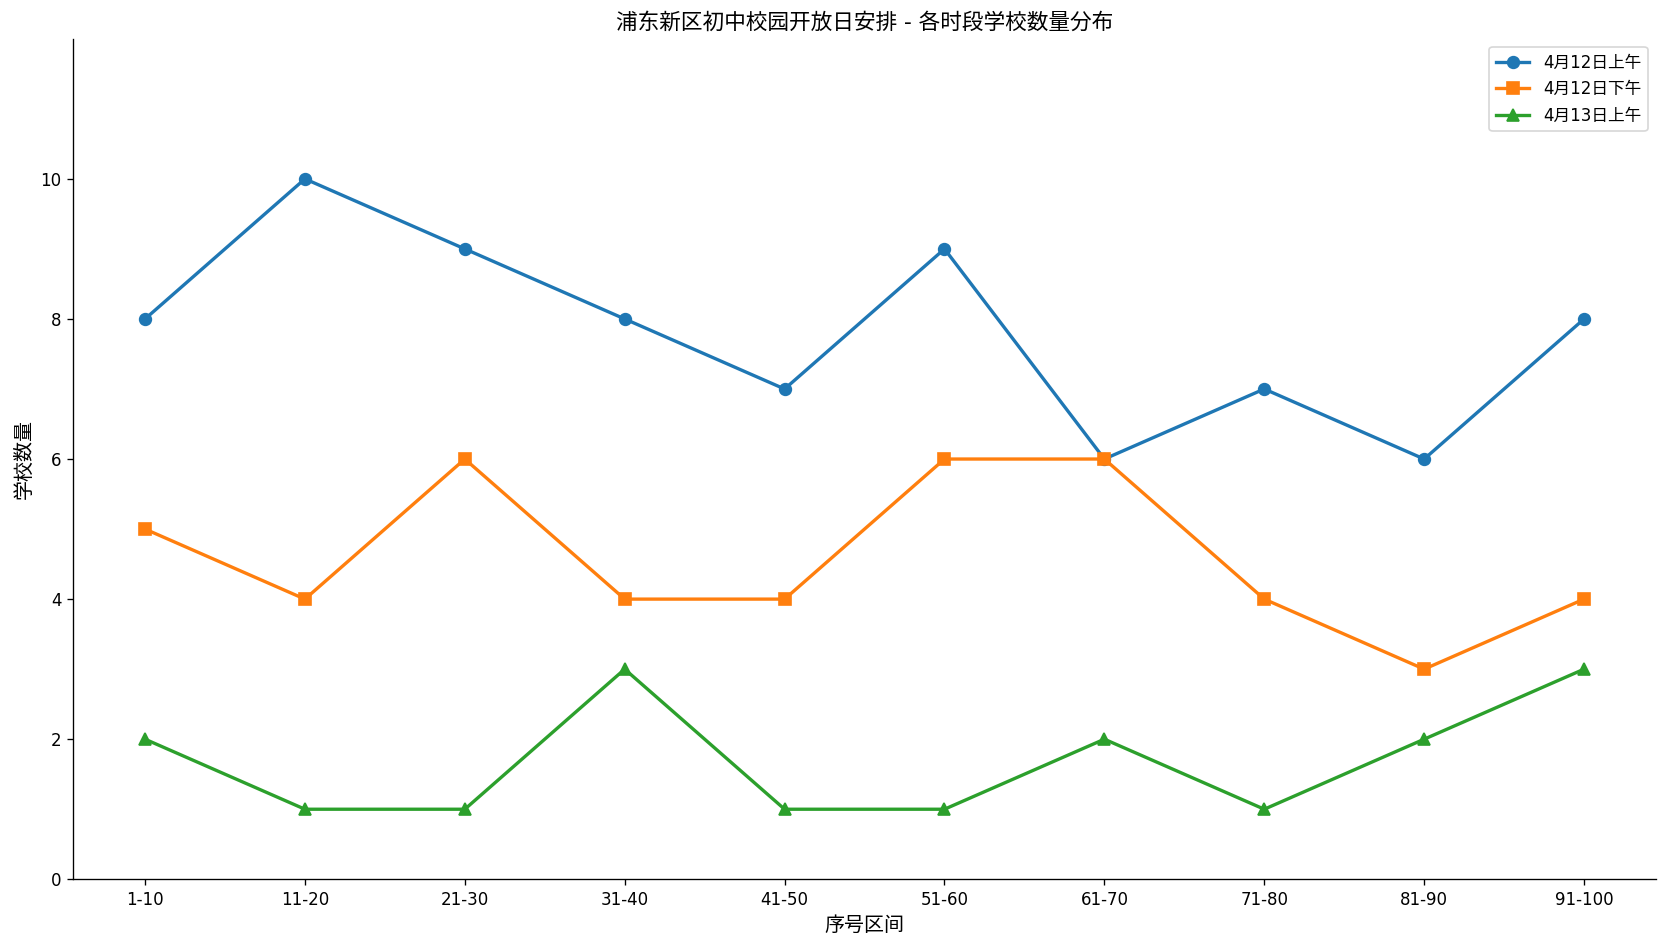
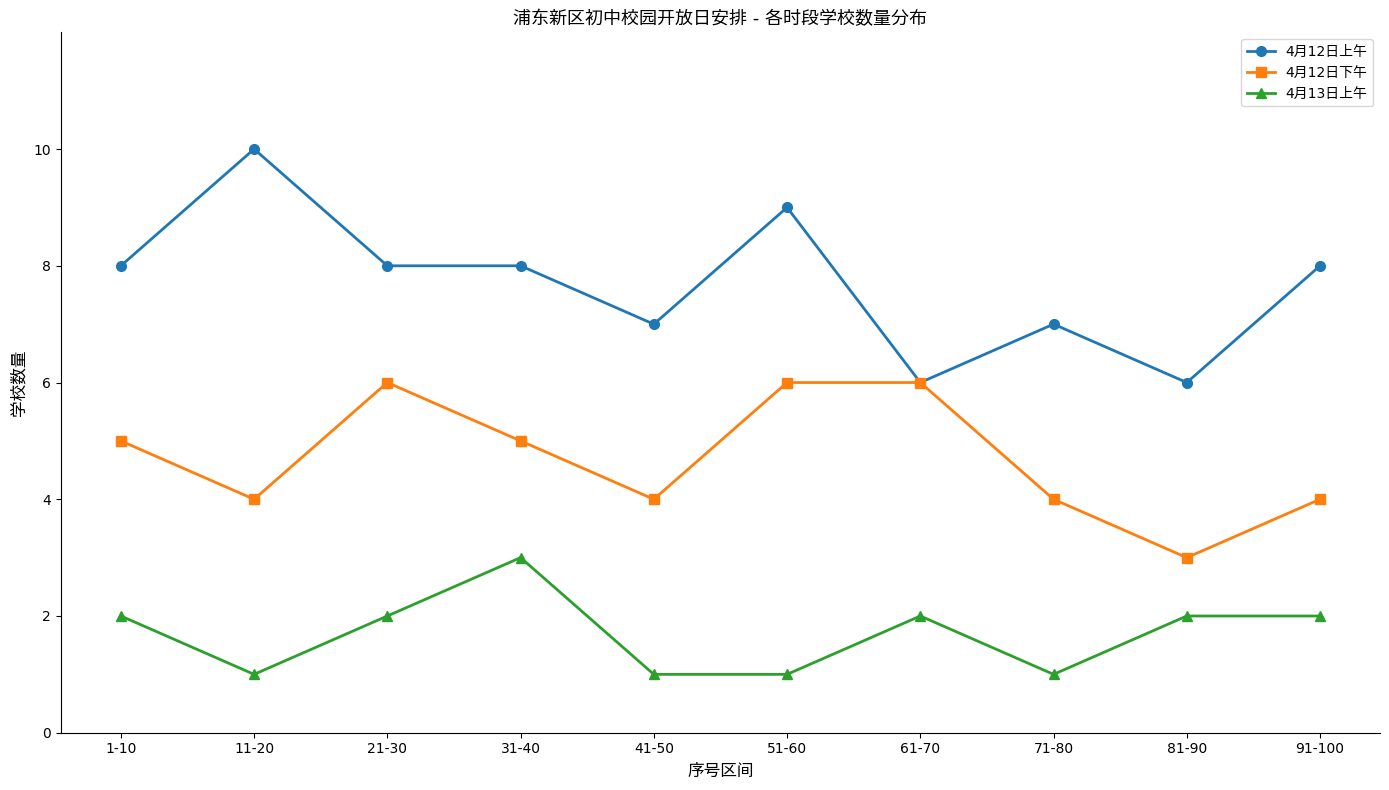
  {
    "4月12日上午": {
      "1-10": 8,
      "11-20": 10,
-     "21-30": 9,
+     "21-30": 8,
      "31-40": 8,
      "41-50": 7,
      "51-60": 9,
      "71-80": 7,
      "81-90": 6,
      "91-100": 8
    },
    "4月12日下午": {
      "1-10": 5,
      "11-20": 4,
      "21-30": 6,
-     "31-40": 4,
+     "31-40": 5,
      "41-50": 4,
      "51-60": 6,
      "71-80": 4,
      "81-90": 3,
      "91-100": 4
    },
    "4月13日上午": {
      "1-10": 2,
      "11-20": 1,
-     "21-30": 1,
+     "21-30": 2,
      "31-40": 3,
      "41-50": 1,
      "51-60": 1,
      "61-70": 2,
      "71-80": 1,
      "81-90": 2,
-     "91-100": 3
+     "91-100": 2
    }
  }
